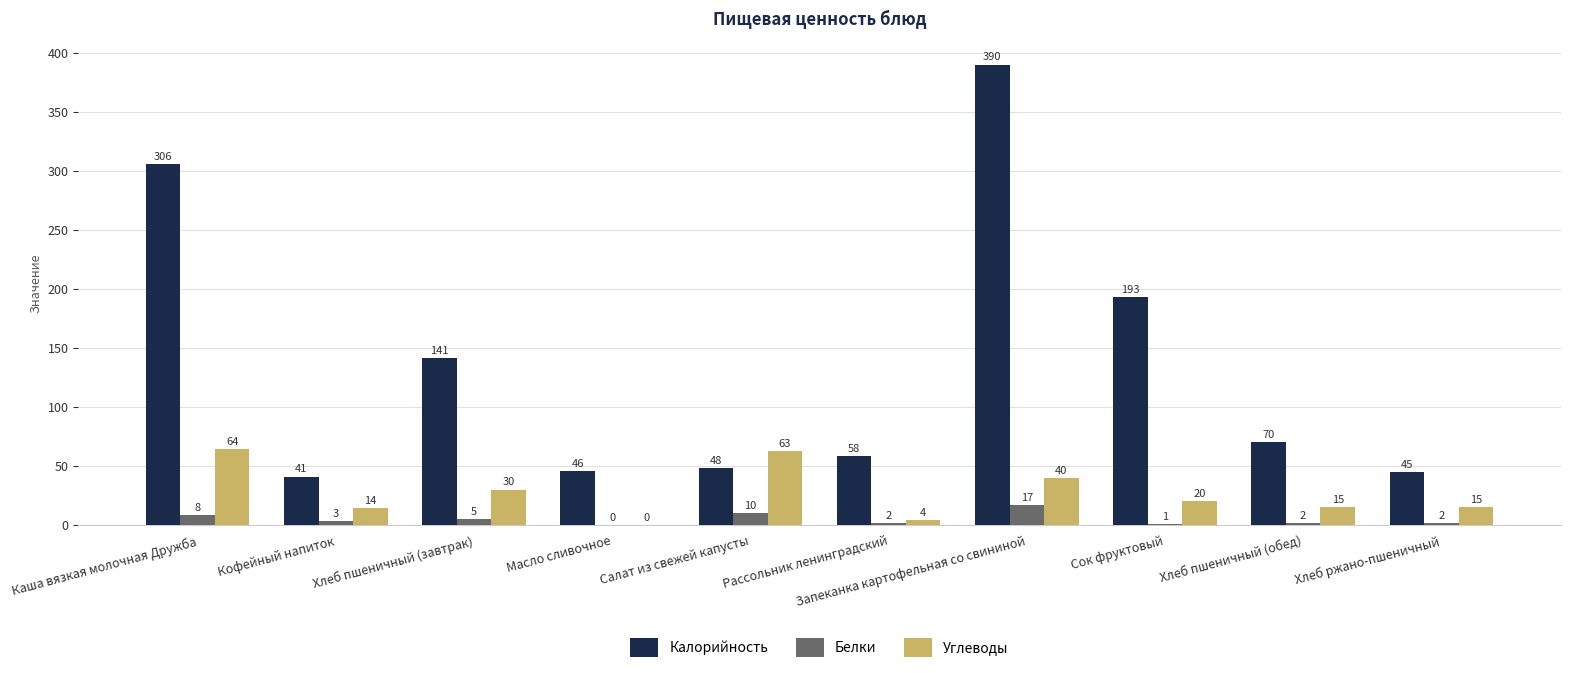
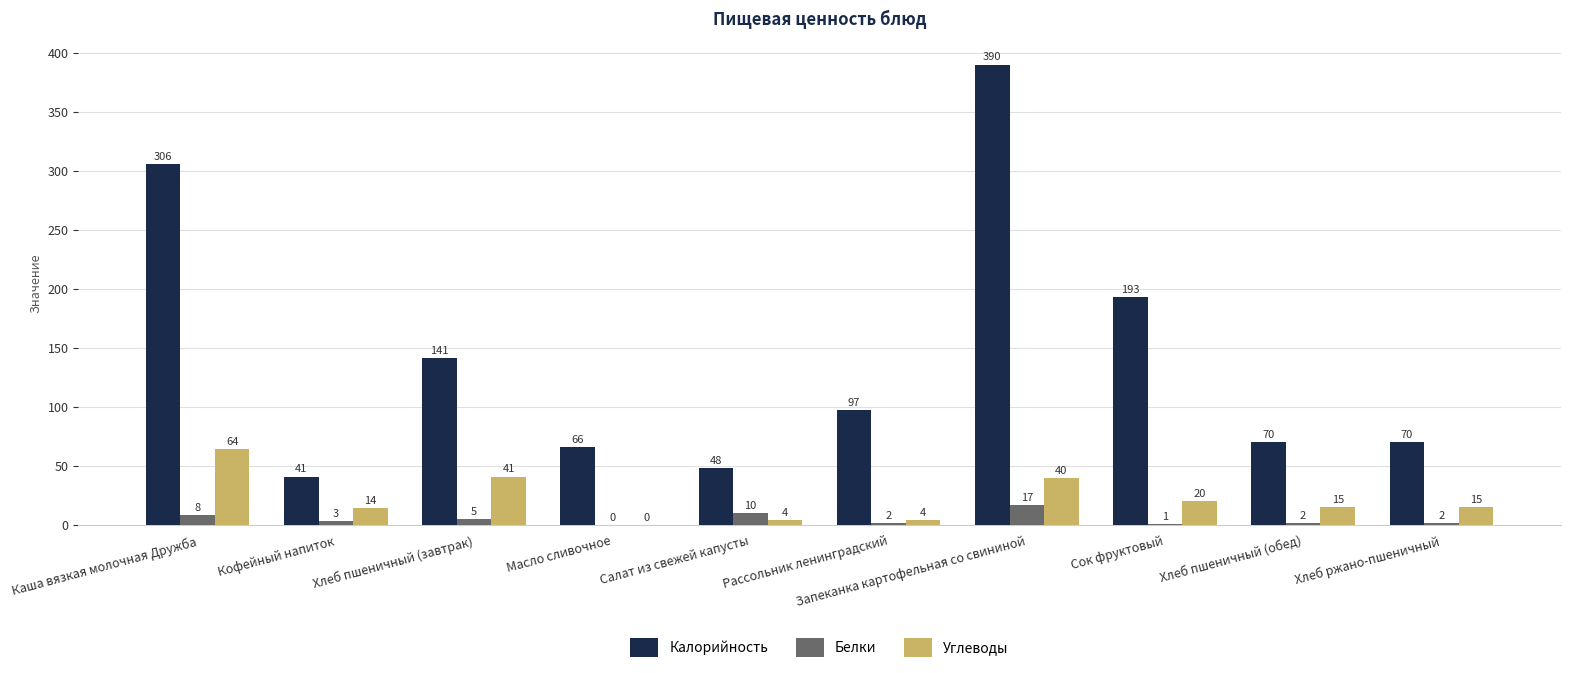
  {
    "Калорийность": {
      "Каша вязкая молочная Дружба": 306,
      "Кофейный напиток": 41,
      "Хлеб пшеничный (завтрак)": 141,
-     "Масло сливочное": 46,
+     "Масло сливочное": 66,
      "Салат из свежей капусты": 48,
-     "Рассольник ленинградский": 58,
+     "Рассольник ленинградский": 97,
      "Запеканка картофельная со свининой": 390,
      "Сок фруктовый": 193,
      "Хлеб пшеничный (обед)": 70,
-     "Хлеб ржано-пшеничный": 45
+     "Хлеб ржано-пшеничный": 70
    },
    "Белки": {
      "Каша вязкая молочная Дружба": 8,
      "Кофейный напиток": 3,
      "Хлеб пшеничный (завтрак)": 5,
      "Масло сливочное": 0,
      "Салат из свежей капусты": 10,
      "Рассольник ленинградский": 2,
      "Запеканка картофельная со свининой": 17,
      "Сок фруктовый": 1,
      "Хлеб пшеничный (обед)": 2,
      "Хлеб ржано-пшеничный": 2
    },
    "Углеводы": {
      "Каша вязкая молочная Дружба": 64,
      "Кофейный напиток": 14,
-     "Хлеб пшеничный (завтрак)": 30,
+     "Хлеб пшеничный (завтрак)": 41,
      "Масло сливочное": 0,
-     "Салат из свежей капусты": 63,
+     "Салат из свежей капусты": 4,
      "Рассольник ленинградский": 4,
      "Запеканка картофельная со свининой": 40,
      "Сок фруктовый": 20,
      "Хлеб пшеничный (обед)": 15,
      "Хлеб ржано-пшеничный": 15
    }
  }
